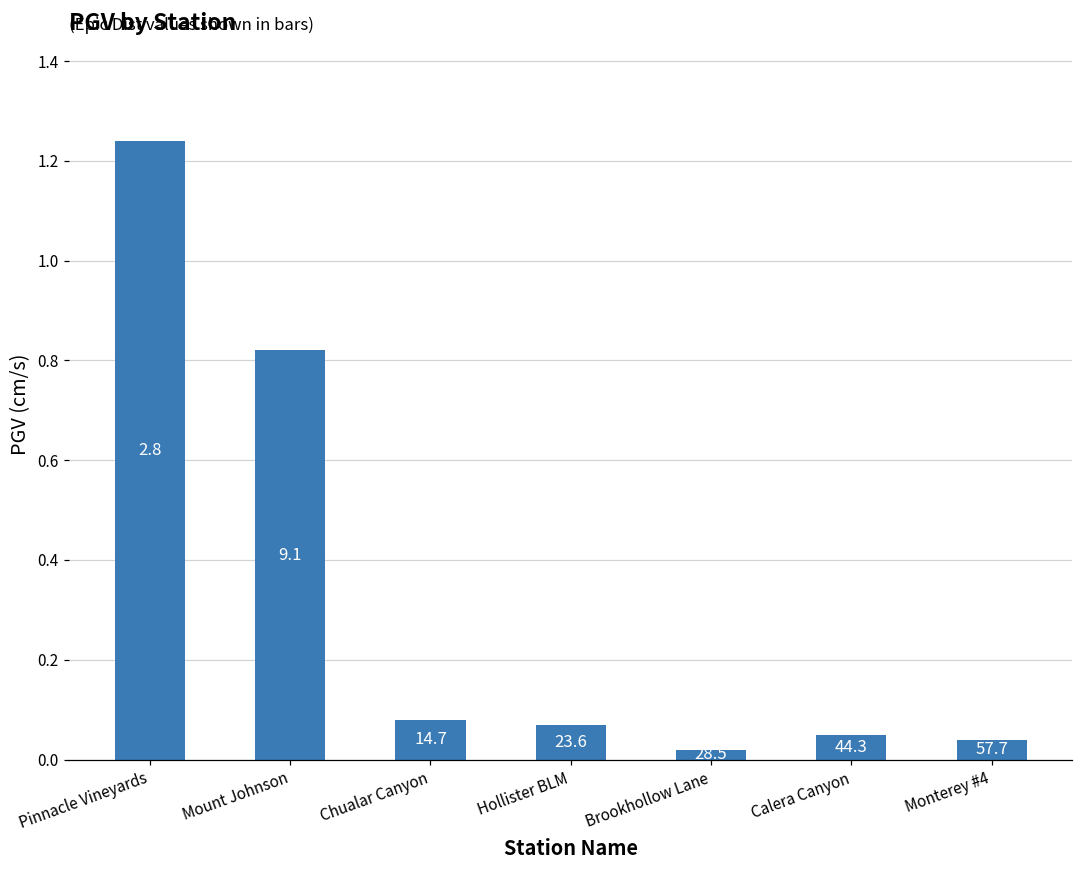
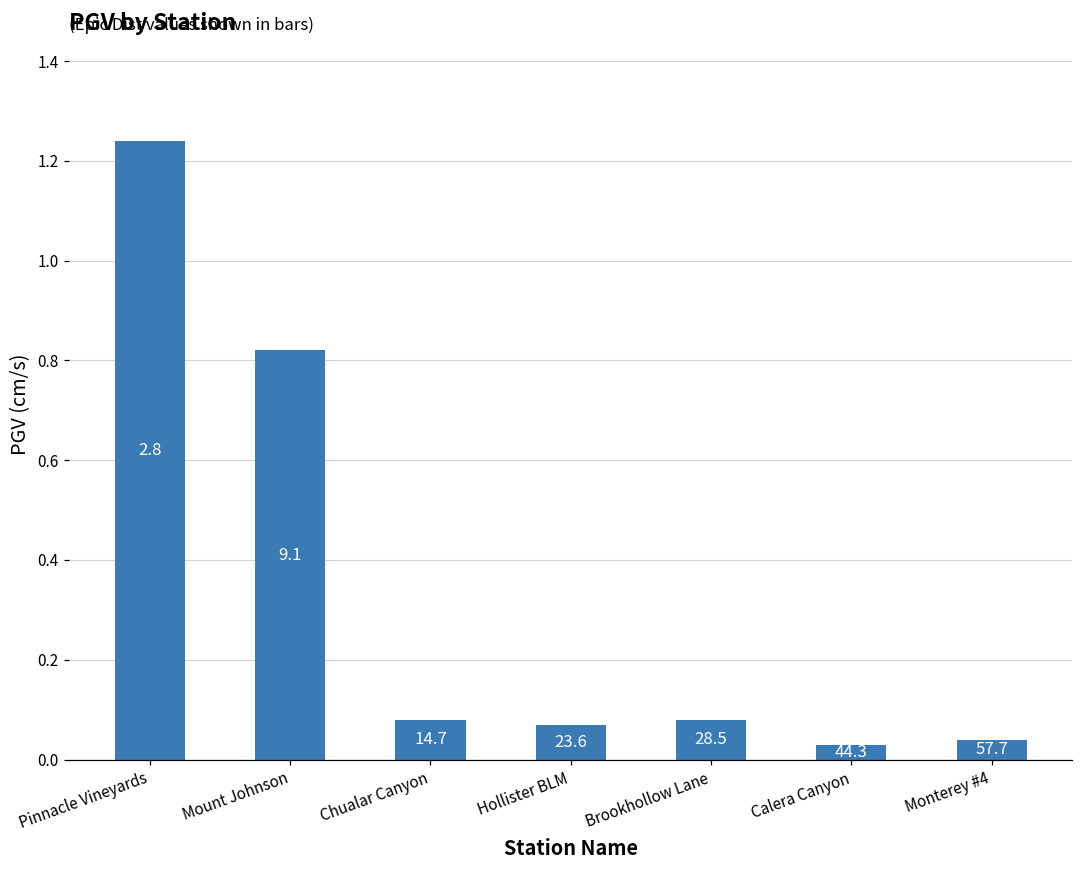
  {
-   "Brookhollow Lane": 0.02,
-   "Calera Canyon": 0.05
+   "Brookhollow Lane": 0.08,
+   "Calera Canyon": 0.03
  }
